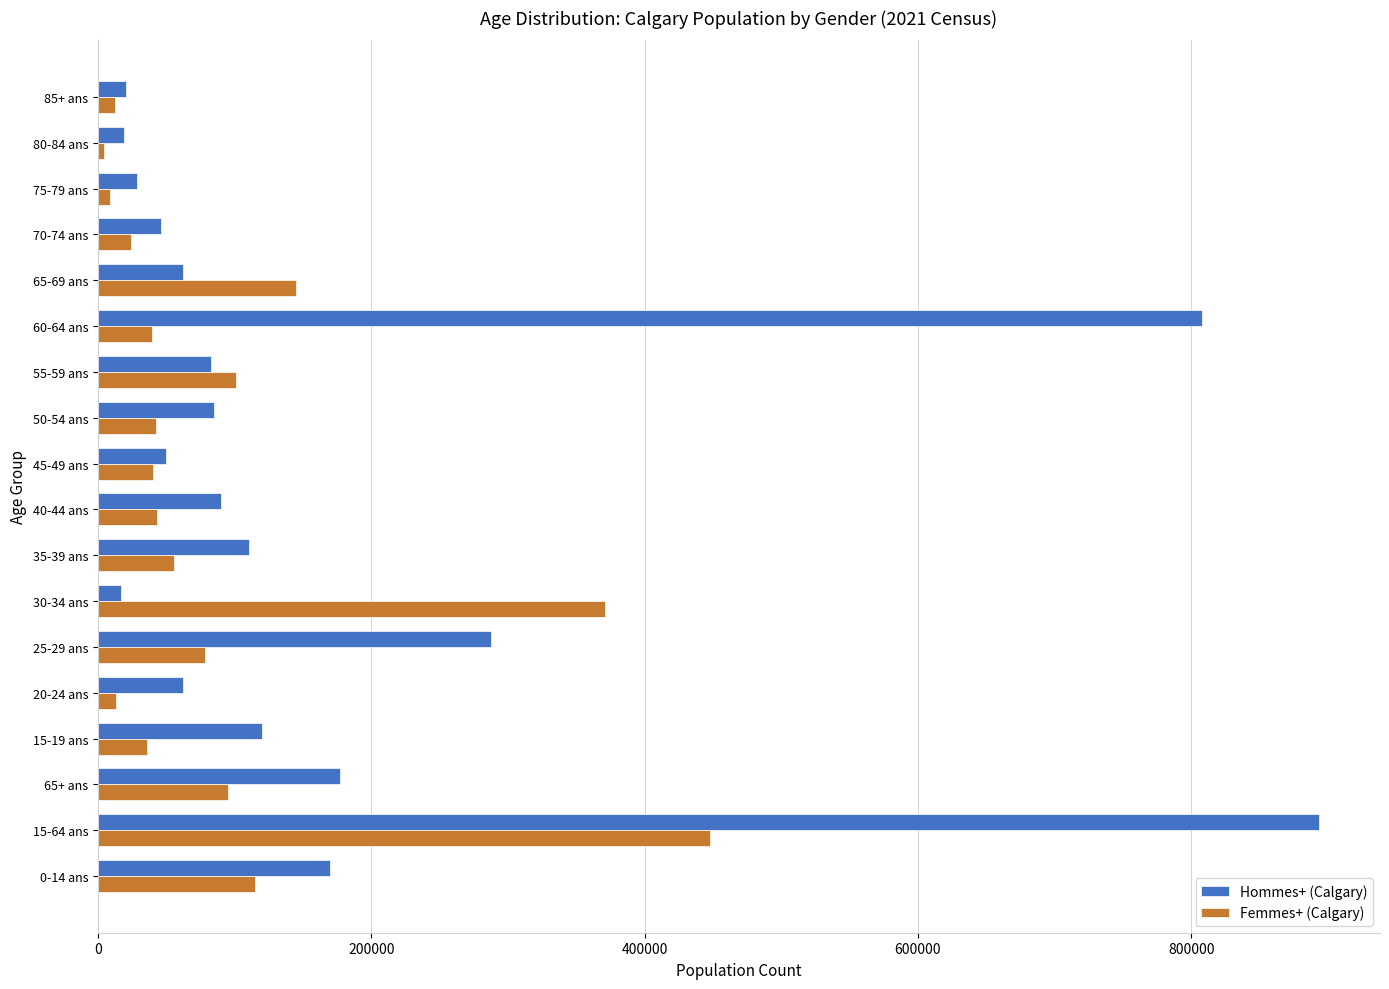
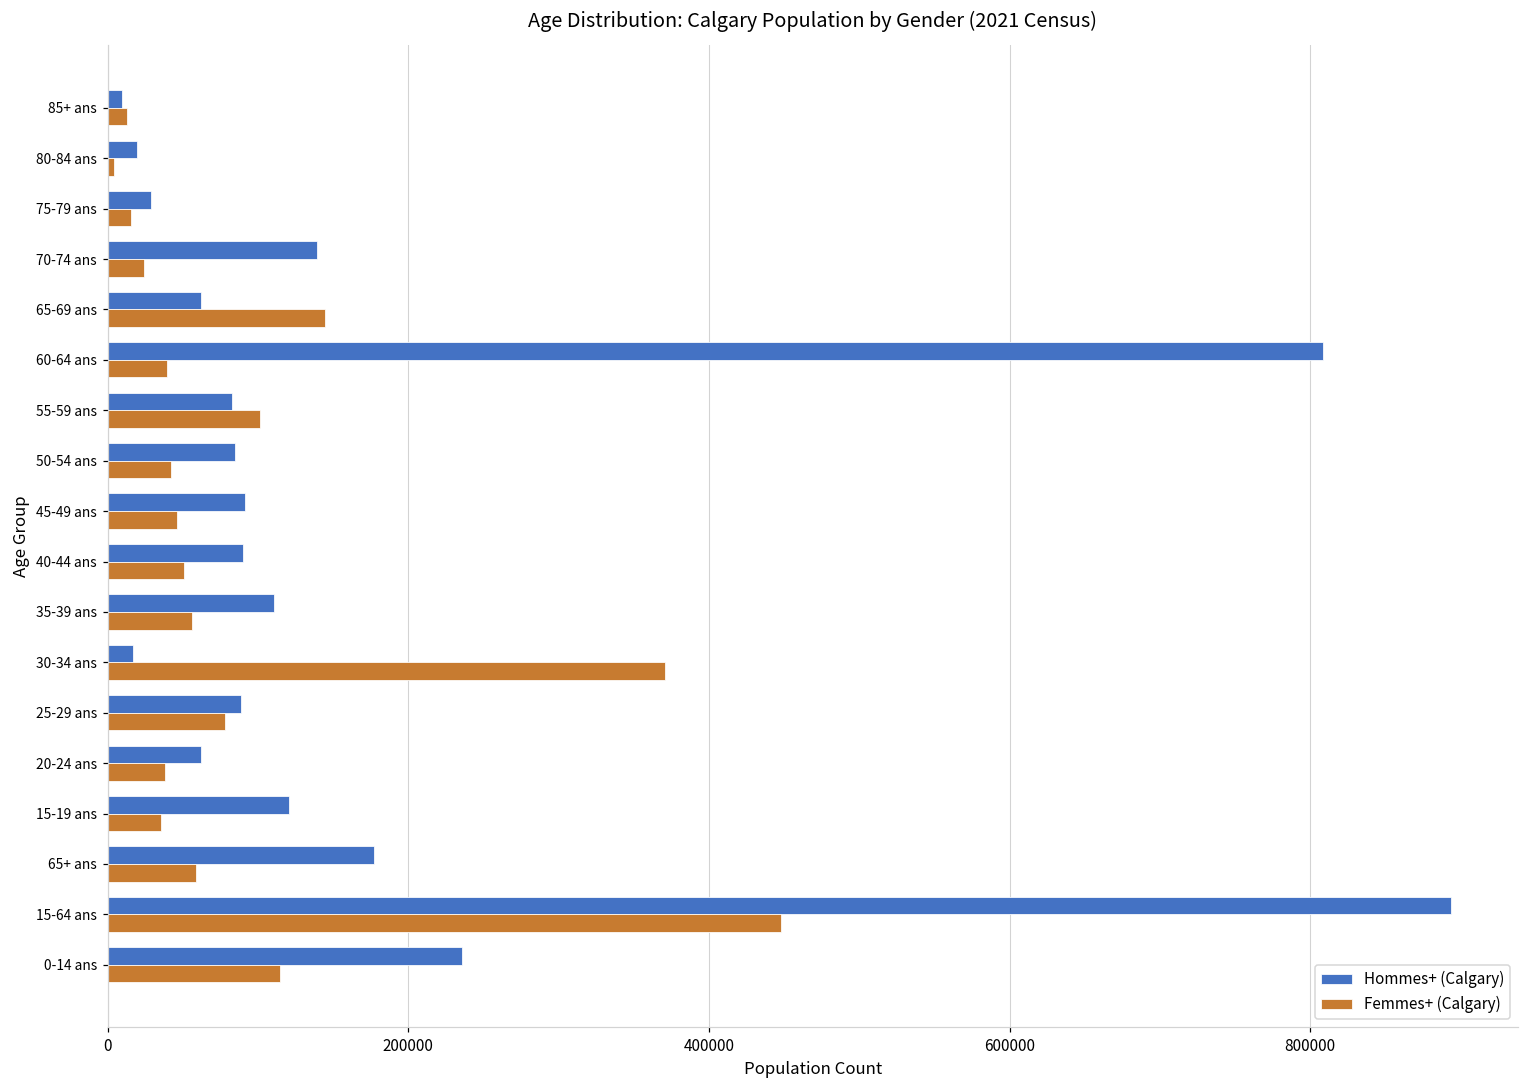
  {
    "Hommes+ (Calgary)": {
-     "85+ ans": 20000,
+     "85+ ans": 10000,
      "80-84 ans": 19000,
      "75-79 ans": 29000,
-     "70-74 ans": 46000,
+     "70-74 ans": 139000,
      "65-69 ans": 62000,
      "60-64 ans": 808000,
      "55-59 ans": 83000,
      "50-54 ans": 85000,
-     "45-49 ans": 50000,
+     "45-49 ans": 91000,
      "40-44 ans": 90000,
      "35-39 ans": 111000,
      "30-34 ans": 17000,
-     "25-29 ans": 287000,
+     "25-29 ans": 88000,
      "20-24 ans": 62000,
      "15-19 ans": 120000,
      "65+ ans": 177000,
      "15-64 ans": 894000,
-     "0-14 ans": 170000
+     "0-14 ans": 236000
    },
    "Femmes+ (Calgary)": {
      "85+ ans": 13000,
      "80-84 ans": 4000,
-     "75-79 ans": 9000,
+     "75-79 ans": 15000,
      "70-74 ans": 24000,
      "65-69 ans": 145000,
      "60-64 ans": 39000,
      "55-59 ans": 101000,
      "50-54 ans": 42000,
-     "45-49 ans": 40000,
-     "40-44 ans": 43000,
+     "45-49 ans": 46000,
+     "40-44 ans": 51000,
      "35-39 ans": 56000,
      "30-34 ans": 371000,
      "25-29 ans": 78000,
-     "20-24 ans": 13000,
+     "20-24 ans": 38000,
      "15-19 ans": 36000,
-     "65+ ans": 95000,
+     "65+ ans": 59000,
      "15-64 ans": 448000,
      "0-14 ans": 115000
    }
  }
